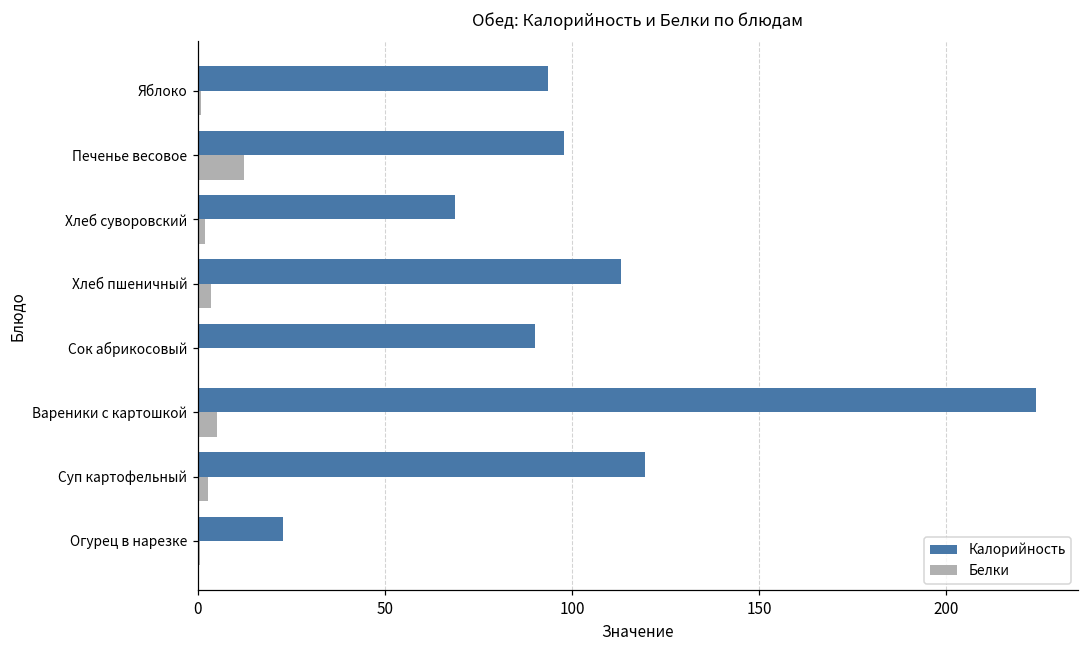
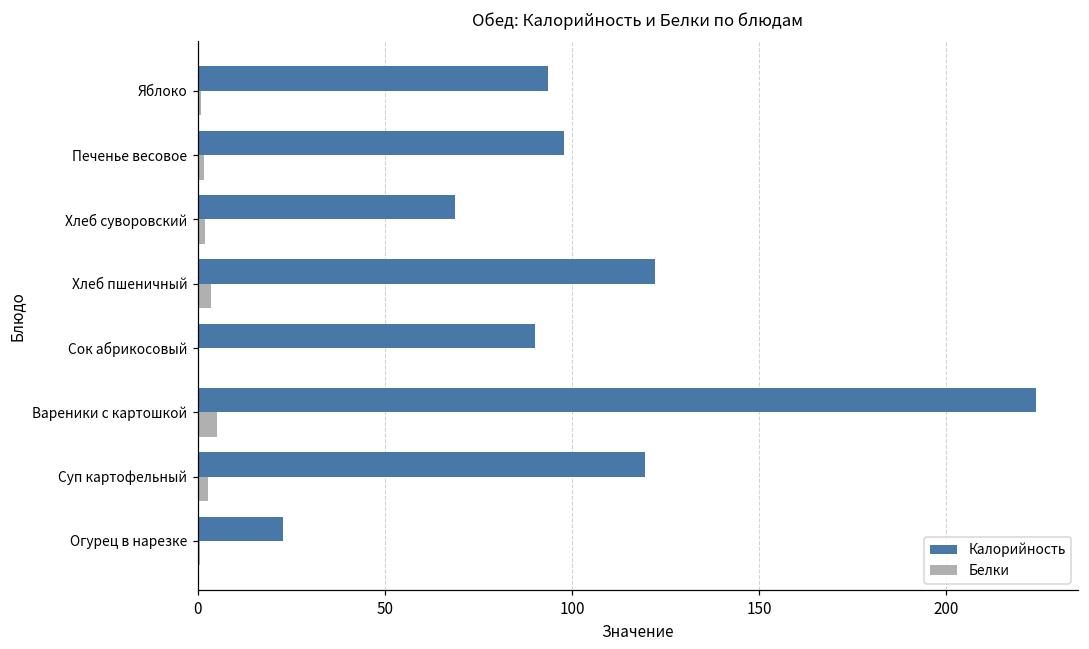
  {
    "Калорийность": {
      "Яблоко": 94,
      "Печенье весовое": 98,
      "Хлеб суворовский": 69,
-     "Хлеб пшеничный": 113,
+     "Хлеб пшеничный": 122,
      "Сок абрикосовый": 90,
      "Вареники с картошкой": 224,
      "Суп картофельный": 120,
      "Огурец в нарезке": 23
    },
    "Белки": {
      "Яблоко": 1,
-     "Печенье весовое": 12,
+     "Печенье весовое": 2,
      "Хлеб суворовский": 2,
      "Хлеб пшеничный": 3,
      "Сок абрикосовый": 0,
      "Вареники с картошкой": 5,
      "Суп картофельный": 3
    }
  }
